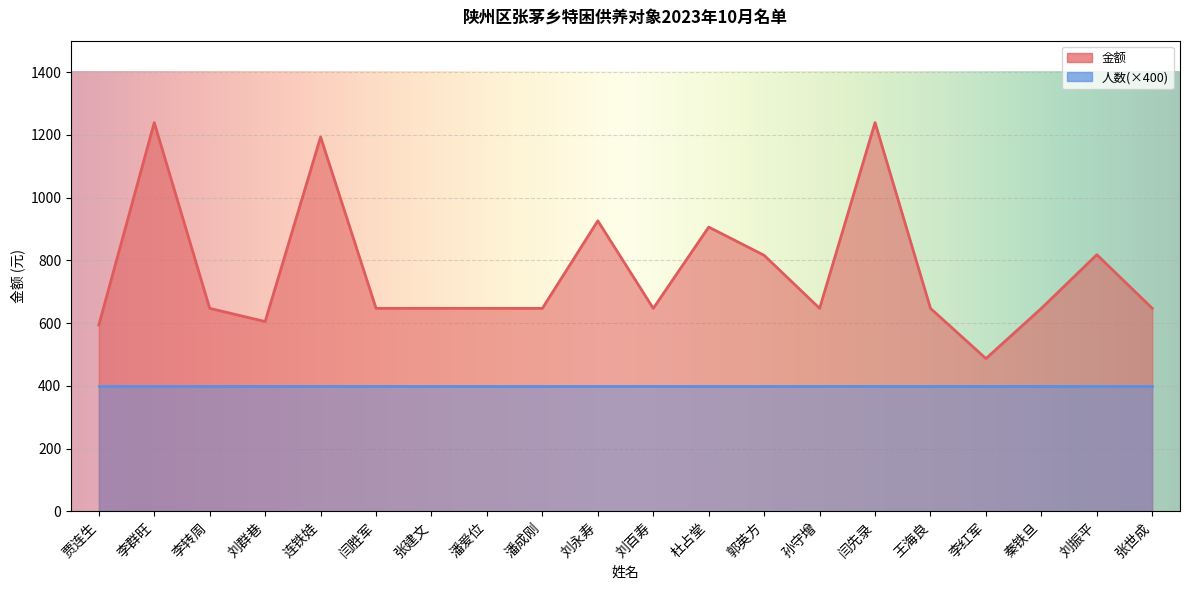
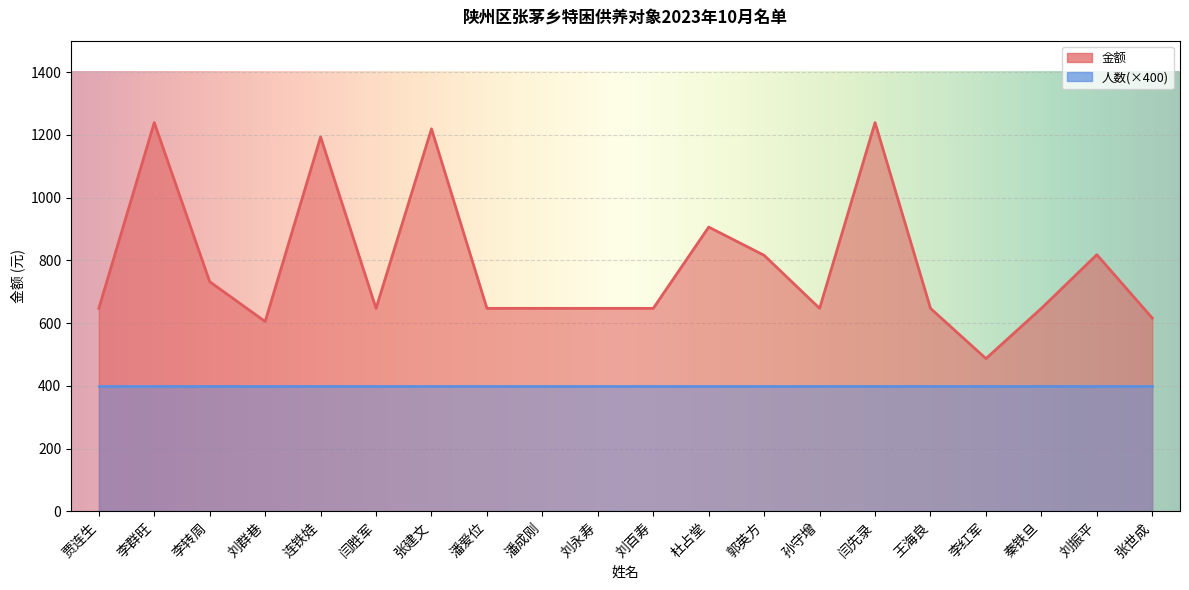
  {
    "金额": {
-     "贾连生": 590,
+     "贾连生": 650,
      "李群旺": 1240,
-     "李转周": 650,
+     "李转周": 730,
      "刘群巷": 610,
      "连铁娃": 1190,
      "闫胜军": 650,
-     "张建文": 650,
+     "张建文": 1220,
      "潘爱位": 650,
      "潘成刚": 650,
-     "刘永寿": 930,
+     "刘永寿": 650,
      "刘百寿": 650,
      "杜占堂": 910,
      "郭英方": 820,
      "孙守增": 650,
      "闫先录": 1240,
      "王海良": 650,
      "李红军": 490,
      "秦铁旦": 650,
      "刘振平": 820,
-     "张世成": 650
+     "张世成": 620
    },
    "人数(×400)": {
      "贾连生": 400,
      "李群旺": 400,
      "李转周": 400,
      "刘群巷": 400,
      "连铁娃": 400,
      "闫胜军": 400,
      "张建文": 400,
      "潘爱位": 400,
      "潘成刚": 400,
      "刘永寿": 400,
      "刘百寿": 400,
      "杜占堂": 400,
      "郭英方": 400,
      "孙守增": 400,
      "闫先录": 400,
      "王海良": 400,
      "李红军": 400,
      "秦铁旦": 400,
      "刘振平": 400,
      "张世成": 400
    }
  }
